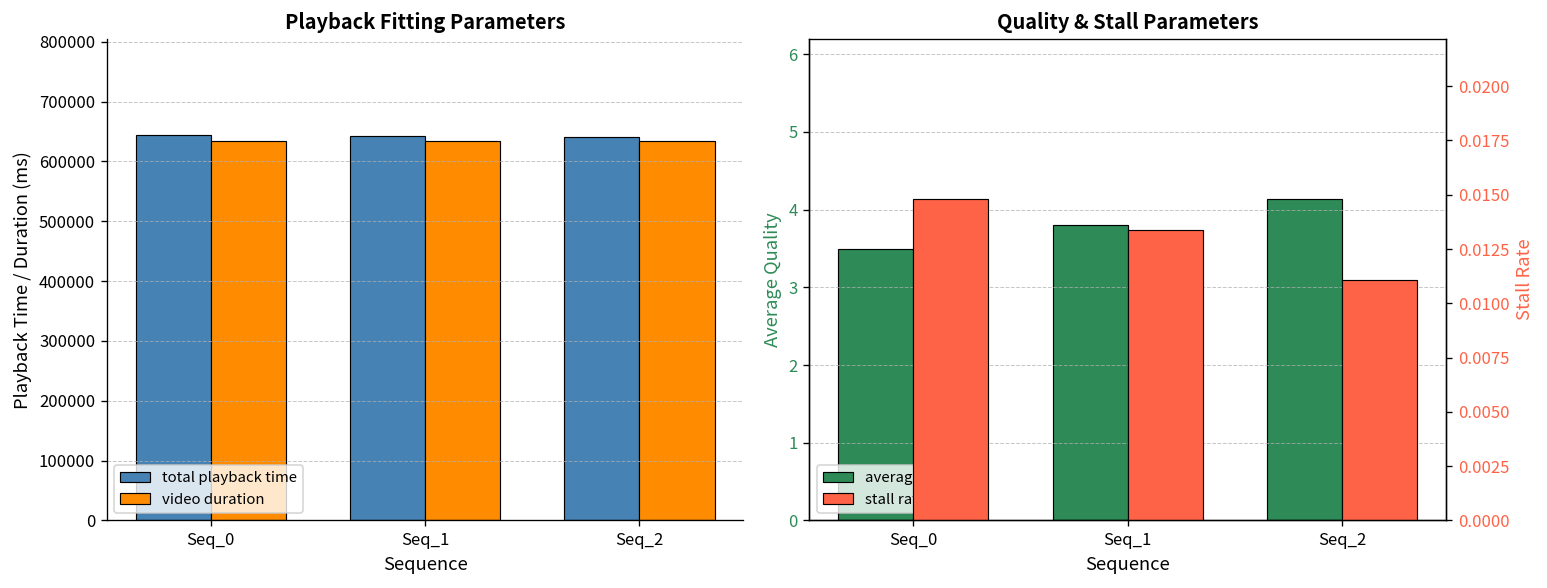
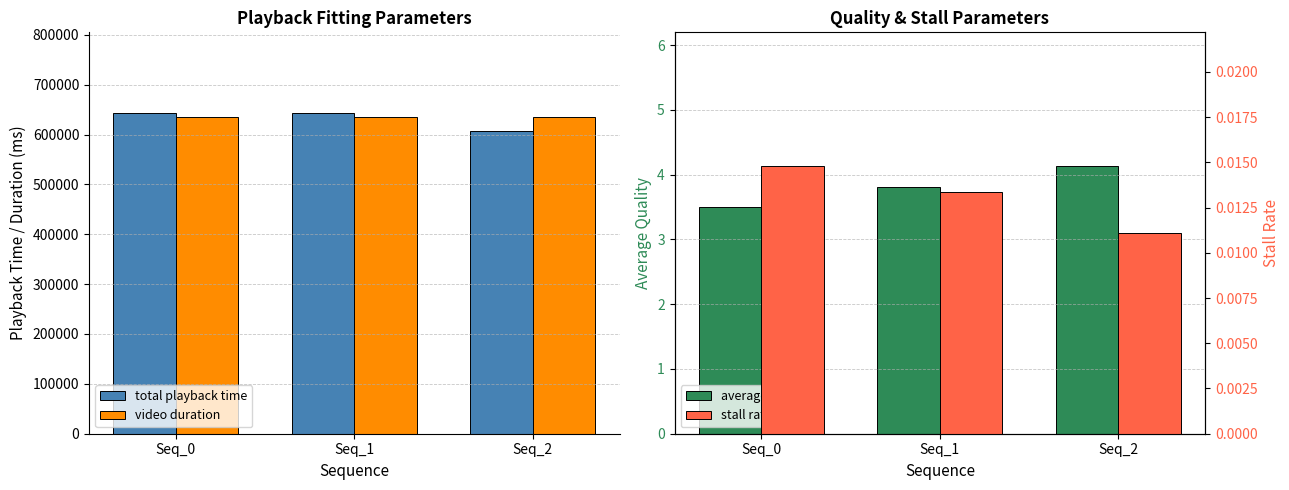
  {
    "Playback Fitting Parameters": {
      "total playback time": {
        "Seq_0": 640000,
        "Seq_1": 640000,
-       "Seq_2": 640000
+       "Seq_2": 610000
      },
      "video duration": {
        "Seq_0": 630000,
        "Seq_1": 630000,
        "Seq_2": 630000
      }
    }
  }
